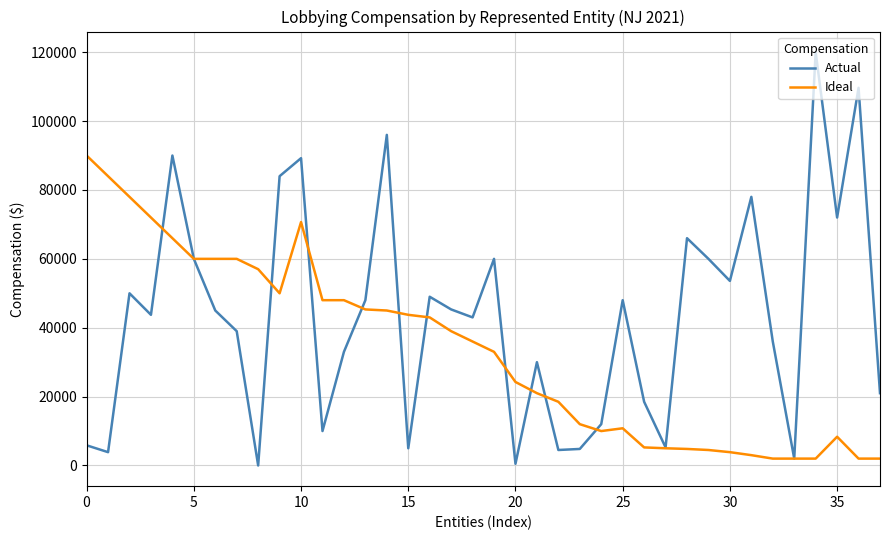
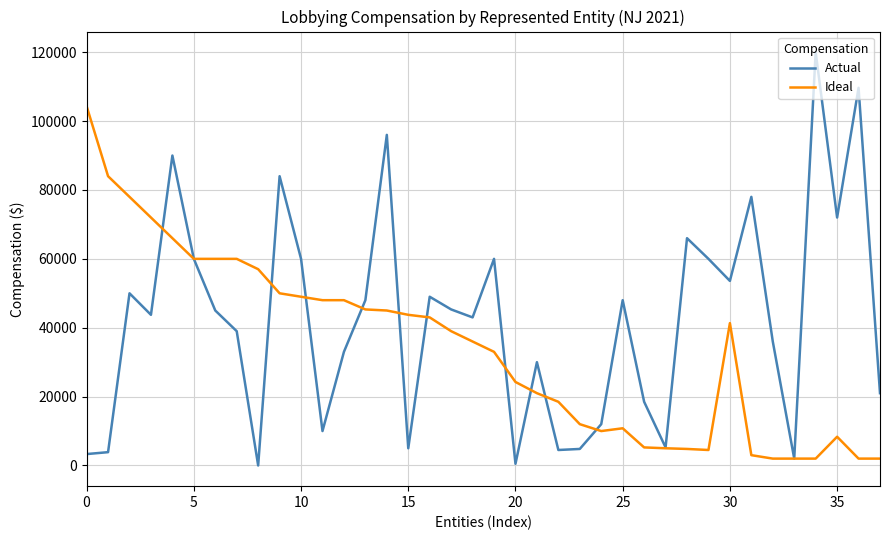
  {
    "Actual": {
-     "0": 6000,
-     "10": 89000,
+     "0": 3000,
+     "10": 60000,
      "15": 5000,
      "20": 0,
      "25": 48000,
      "30": 54000,
      "35": 72000
    },
    "Ideal": {
-     "0": 90000,
-     "10": 71000,
+     "0": 104000,
+     "10": 49000,
      "15": 44000,
      "20": 24000,
      "25": 11000,
-     "30": 4000,
+     "30": 41000,
      "35": 8000
    }
  }
